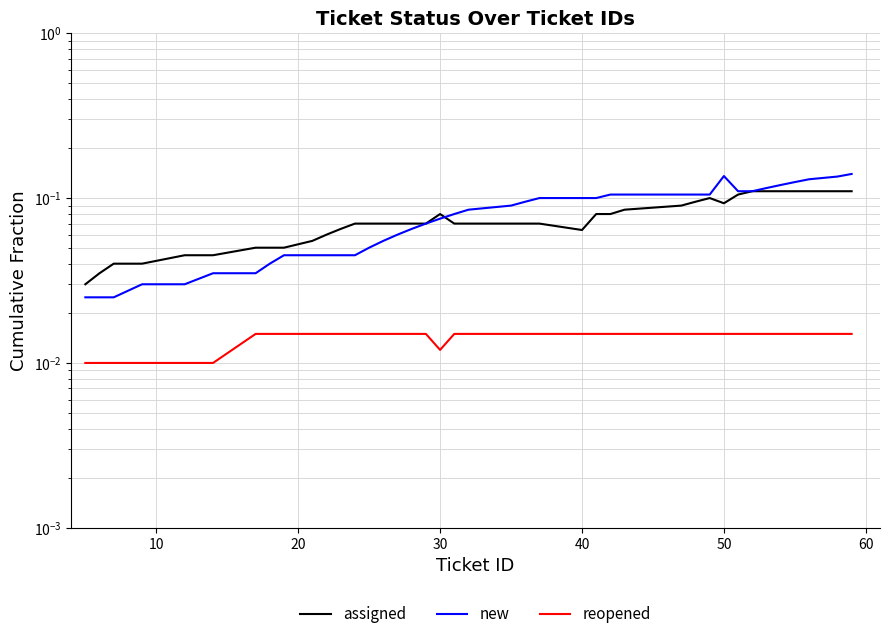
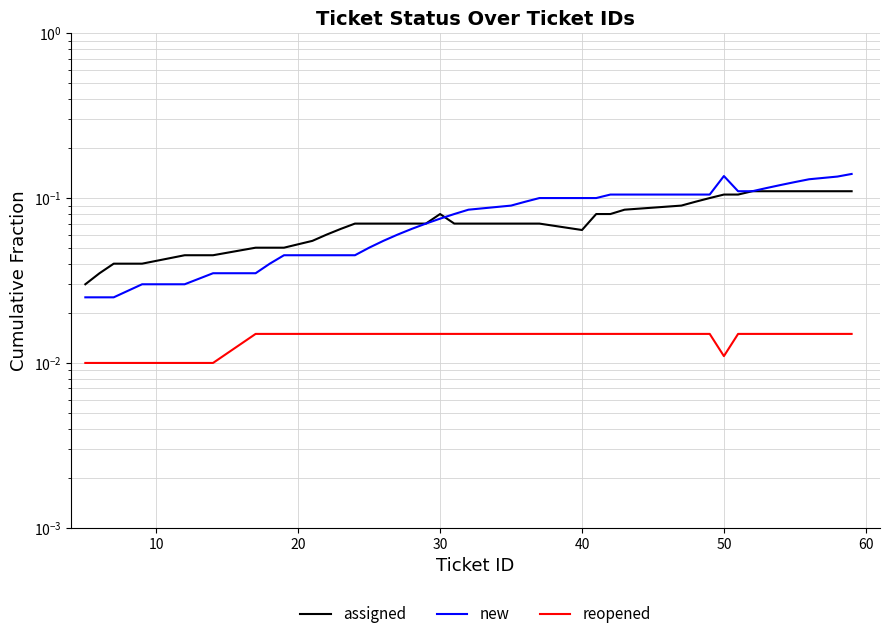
  {
    "assigned": {
      "30": 0.08,
      "40": 0.064,
-     "50": 0.09
+     "50": 0.11
    },
    "new": {
      "30": 0.08,
      "40": 0.10,
      "50": 0.14
    },
    "reopened": {
-     "30": 0.012,
+     "30": 0.015,
      "40": 0.015,
-     "50": 0.015
+     "50": 0.011
    }
  }
